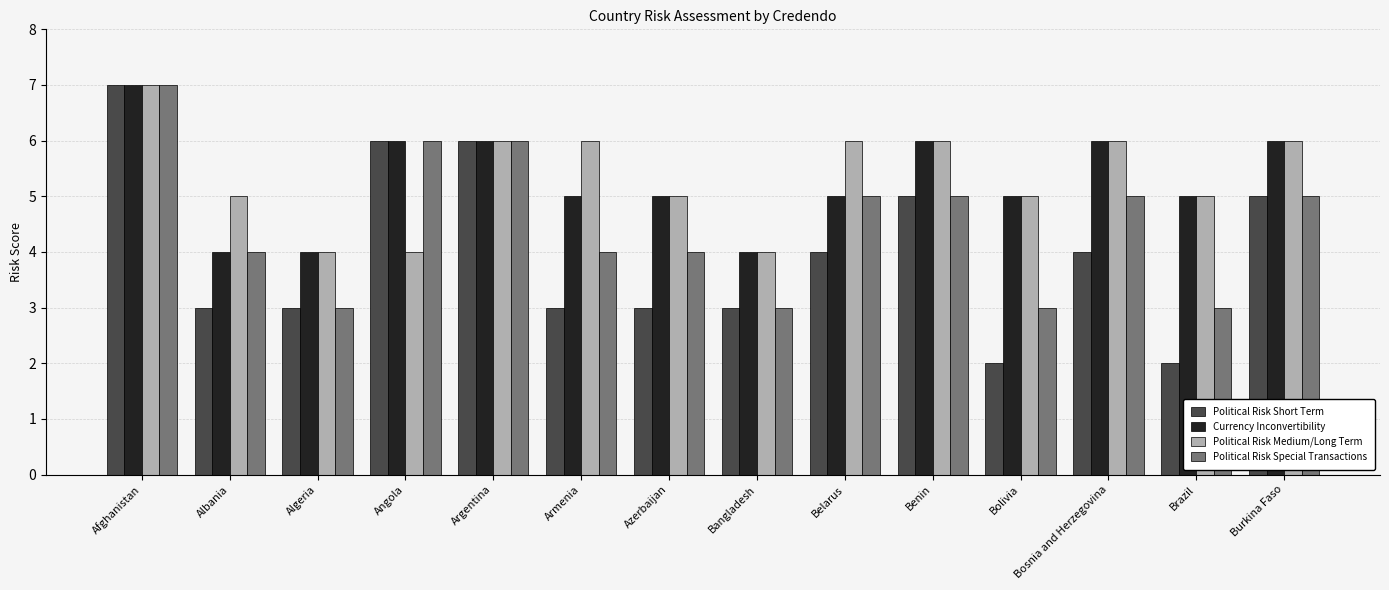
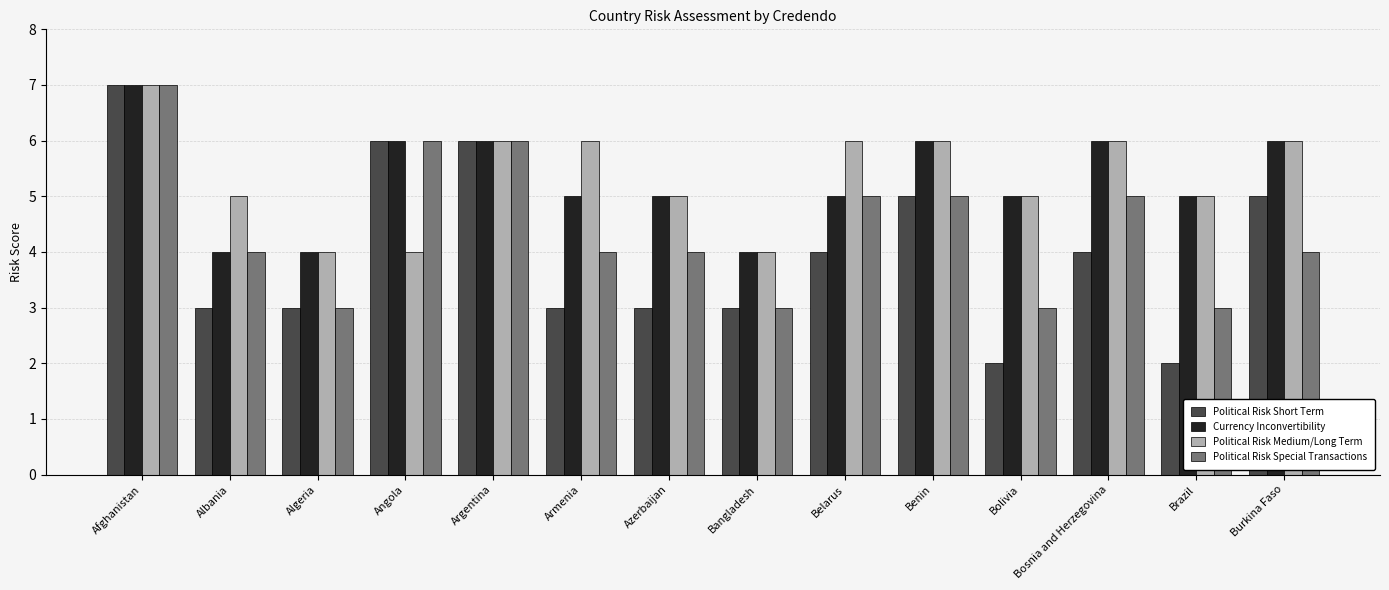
  {
    "Political Risk Short Term": {
      "Afghanistan": 7,
      "Albania": 3,
      "Algeria": 3,
      "Angola": 6,
      "Argentina": 6,
      "Armenia": 3,
      "Azerbaijan": 3,
      "Bangladesh": 3,
      "Belarus": 4,
      "Benin": 5,
      "Bolivia": 2,
      "Bosnia and Herzegovina": 4,
      "Brazil": 2,
      "Burkina Faso": 5
    },
    "Currency Inconvertibility": {
      "Afghanistan": 7,
      "Albania": 4,
      "Algeria": 4,
      "Angola": 6,
      "Argentina": 6,
      "Armenia": 5,
      "Azerbaijan": 5,
      "Bangladesh": 4,
      "Belarus": 5,
      "Benin": 6,
      "Bolivia": 5,
      "Bosnia and Herzegovina": 6,
      "Brazil": 5,
      "Burkina Faso": 6
    },
    "Political Risk Medium/Long Term": {
      "Afghanistan": 7,
      "Albania": 5,
      "Algeria": 4,
      "Angola": 4,
      "Argentina": 6,
      "Armenia": 6,
      "Azerbaijan": 5,
      "Bangladesh": 4,
      "Belarus": 6,
      "Benin": 6,
      "Bolivia": 5,
      "Bosnia and Herzegovina": 6,
      "Brazil": 5,
      "Burkina Faso": 6
    },
    "Political Risk Special Transactions": {
      "Afghanistan": 7,
      "Albania": 4,
      "Algeria": 3,
      "Angola": 6,
      "Argentina": 6,
      "Armenia": 4,
      "Azerbaijan": 4,
      "Bangladesh": 3,
      "Belarus": 5,
      "Benin": 5,
      "Bolivia": 3,
      "Bosnia and Herzegovina": 5,
      "Brazil": 3,
-     "Burkina Faso": 5
+     "Burkina Faso": 4
    }
  }
